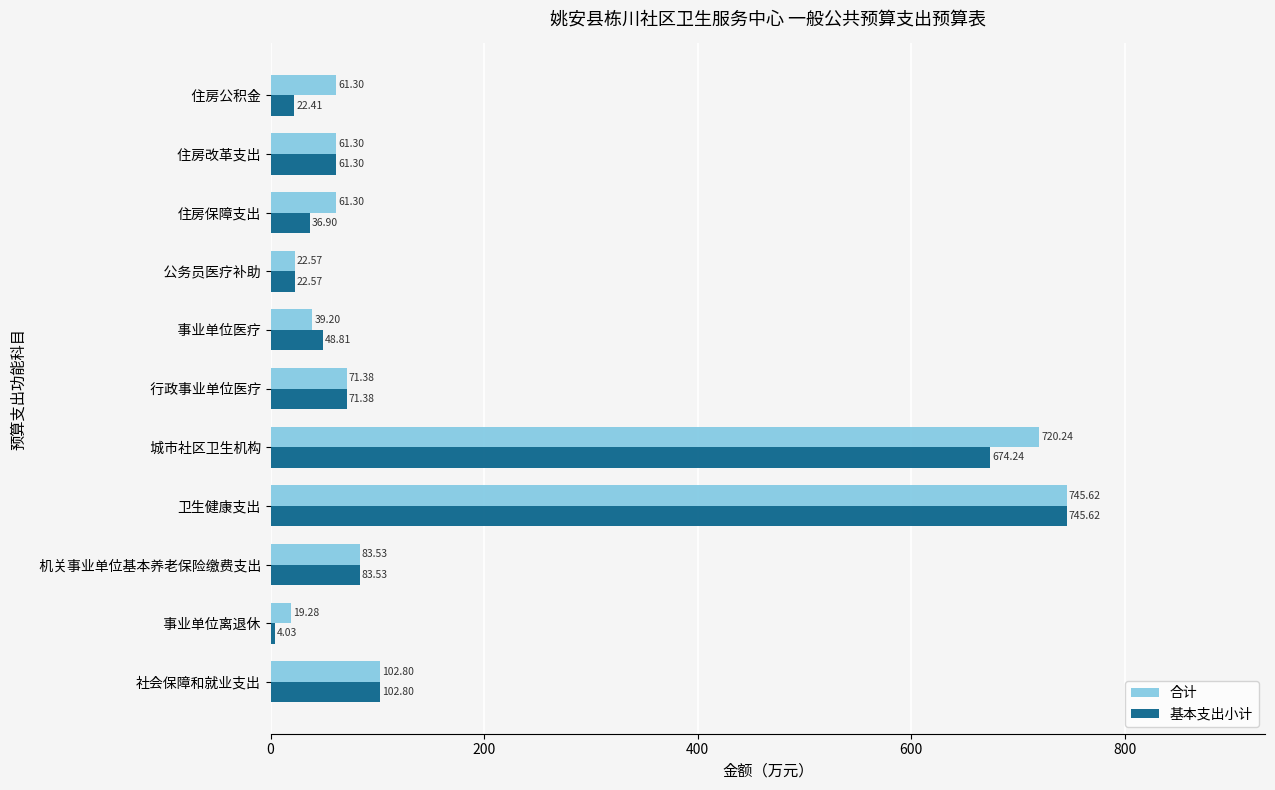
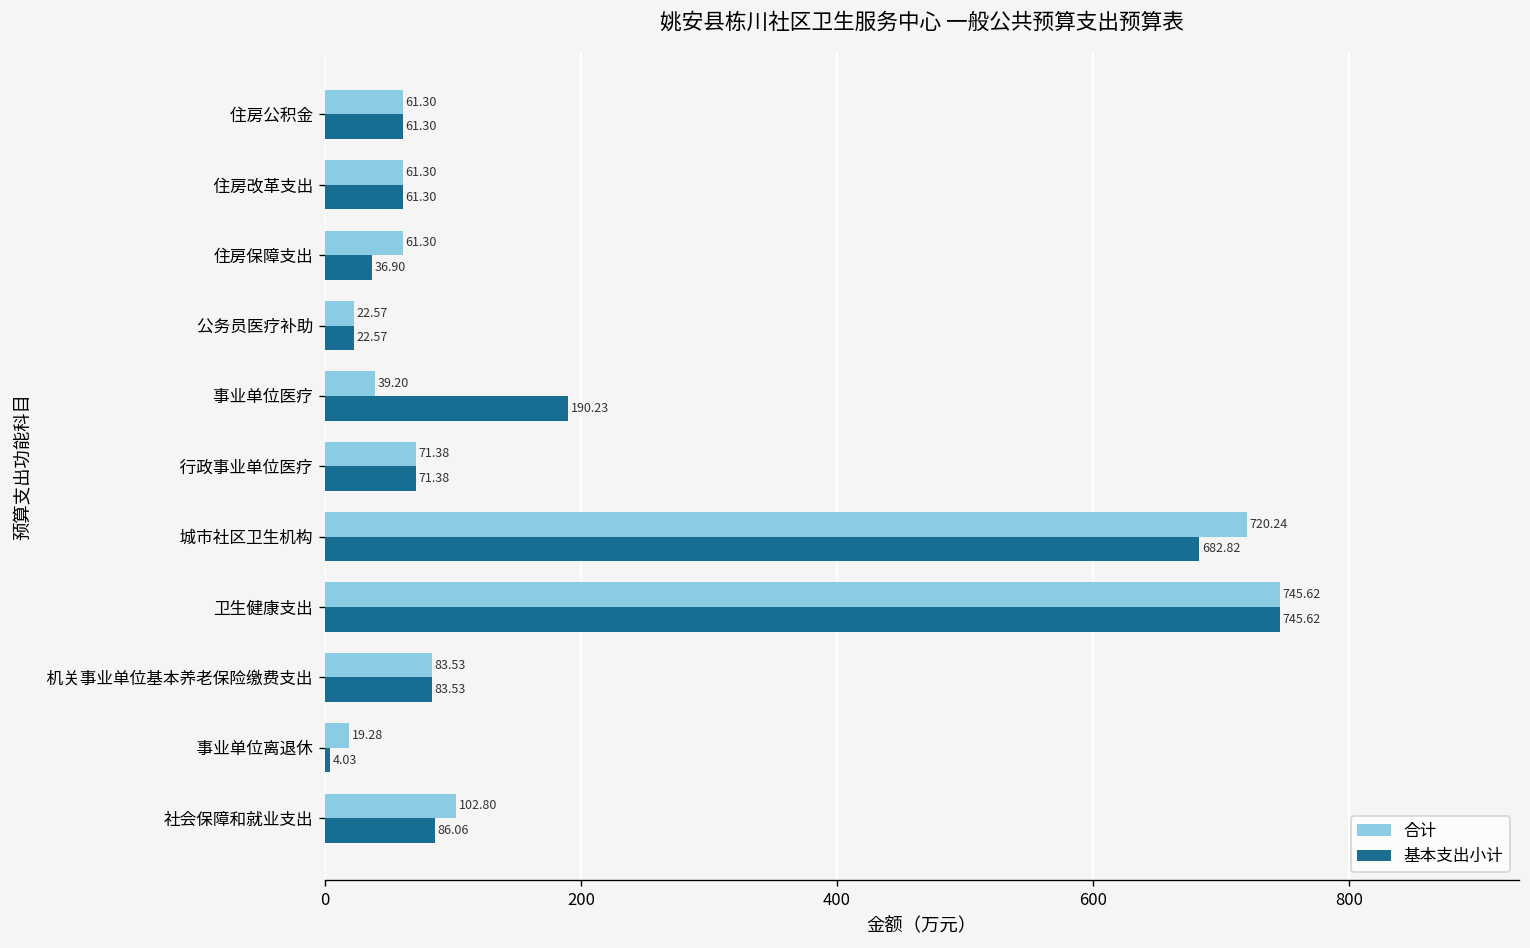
  {
    "合计": {
      "住房公积金": 61.30,
      "住房改革支出": 61.30,
      "住房保障支出": 61.30,
      "公务员医疗补助": 22.57,
      "事业单位医疗": 39.20,
      "行政事业单位医疗": 71.38,
      "城市社区卫生机构": 720.24,
      "卫生健康支出": 745.62,
      "机关事业单位基本养老保险缴费支出": 83.53,
      "事业单位离退休": 19.28,
      "社会保障和就业支出": 102.80
    },
    "基本支出小计": {
-     "住房公积金": 22.41,
+     "住房公积金": 61.30,
      "住房改革支出": 61.30,
      "住房保障支出": 36.90,
      "公务员医疗补助": 22.57,
-     "事业单位医疗": 48.81,
+     "事业单位医疗": 190.23,
      "行政事业单位医疗": 71.38,
-     "城市社区卫生机构": 674.24,
+     "城市社区卫生机构": 682.82,
      "卫生健康支出": 745.62,
      "机关事业单位基本养老保险缴费支出": 83.53,
      "事业单位离退休": 4.03,
-     "社会保障和就业支出": 102.80
+     "社会保障和就业支出": 86.06
    }
  }
